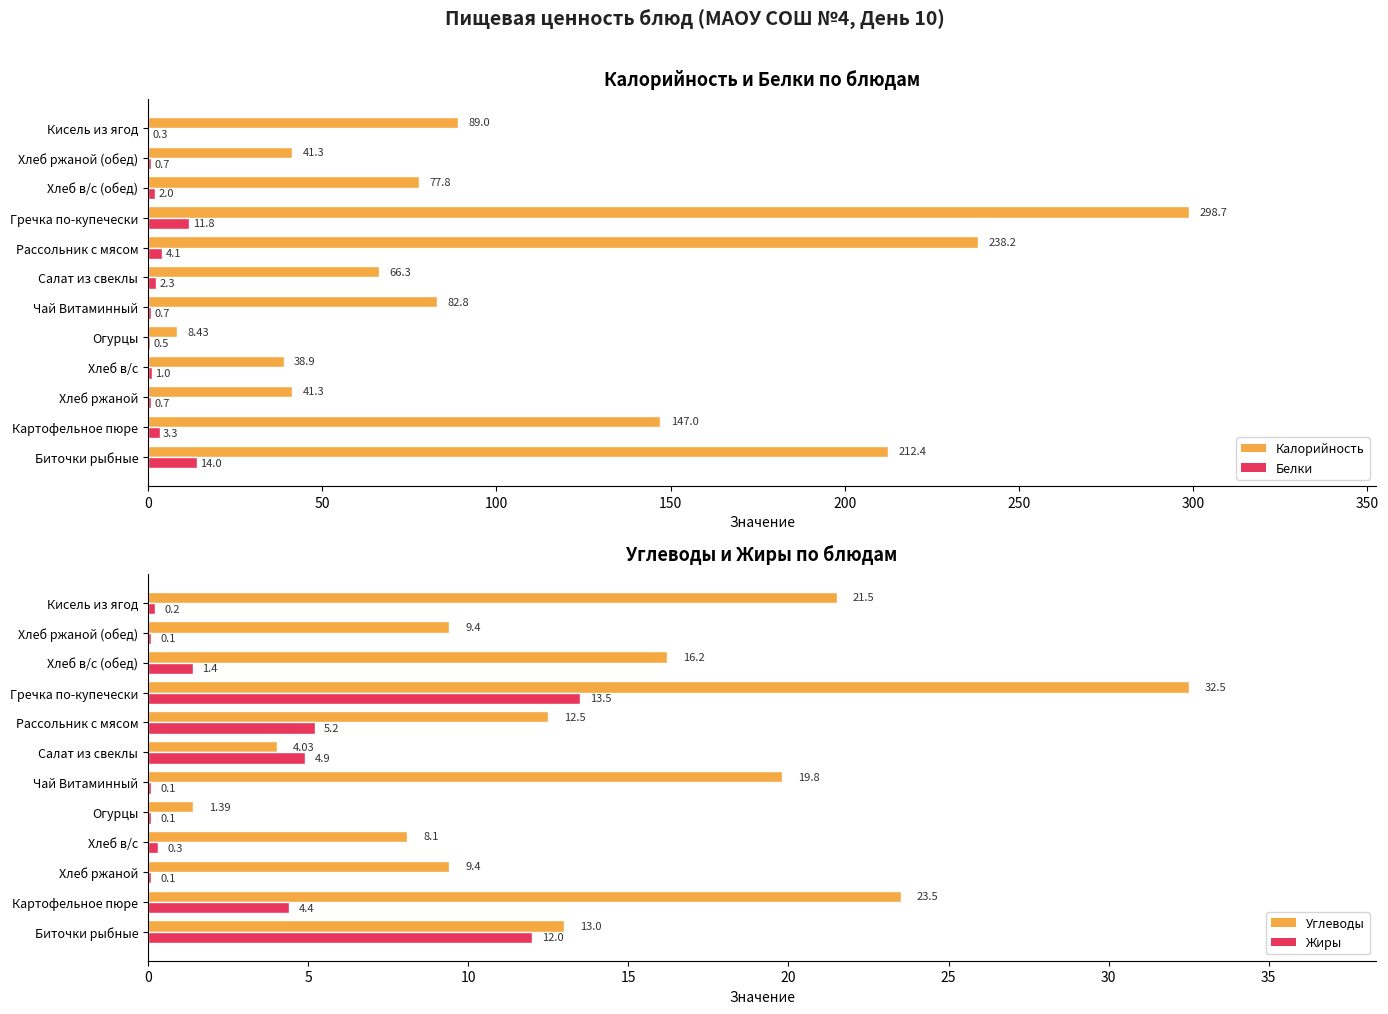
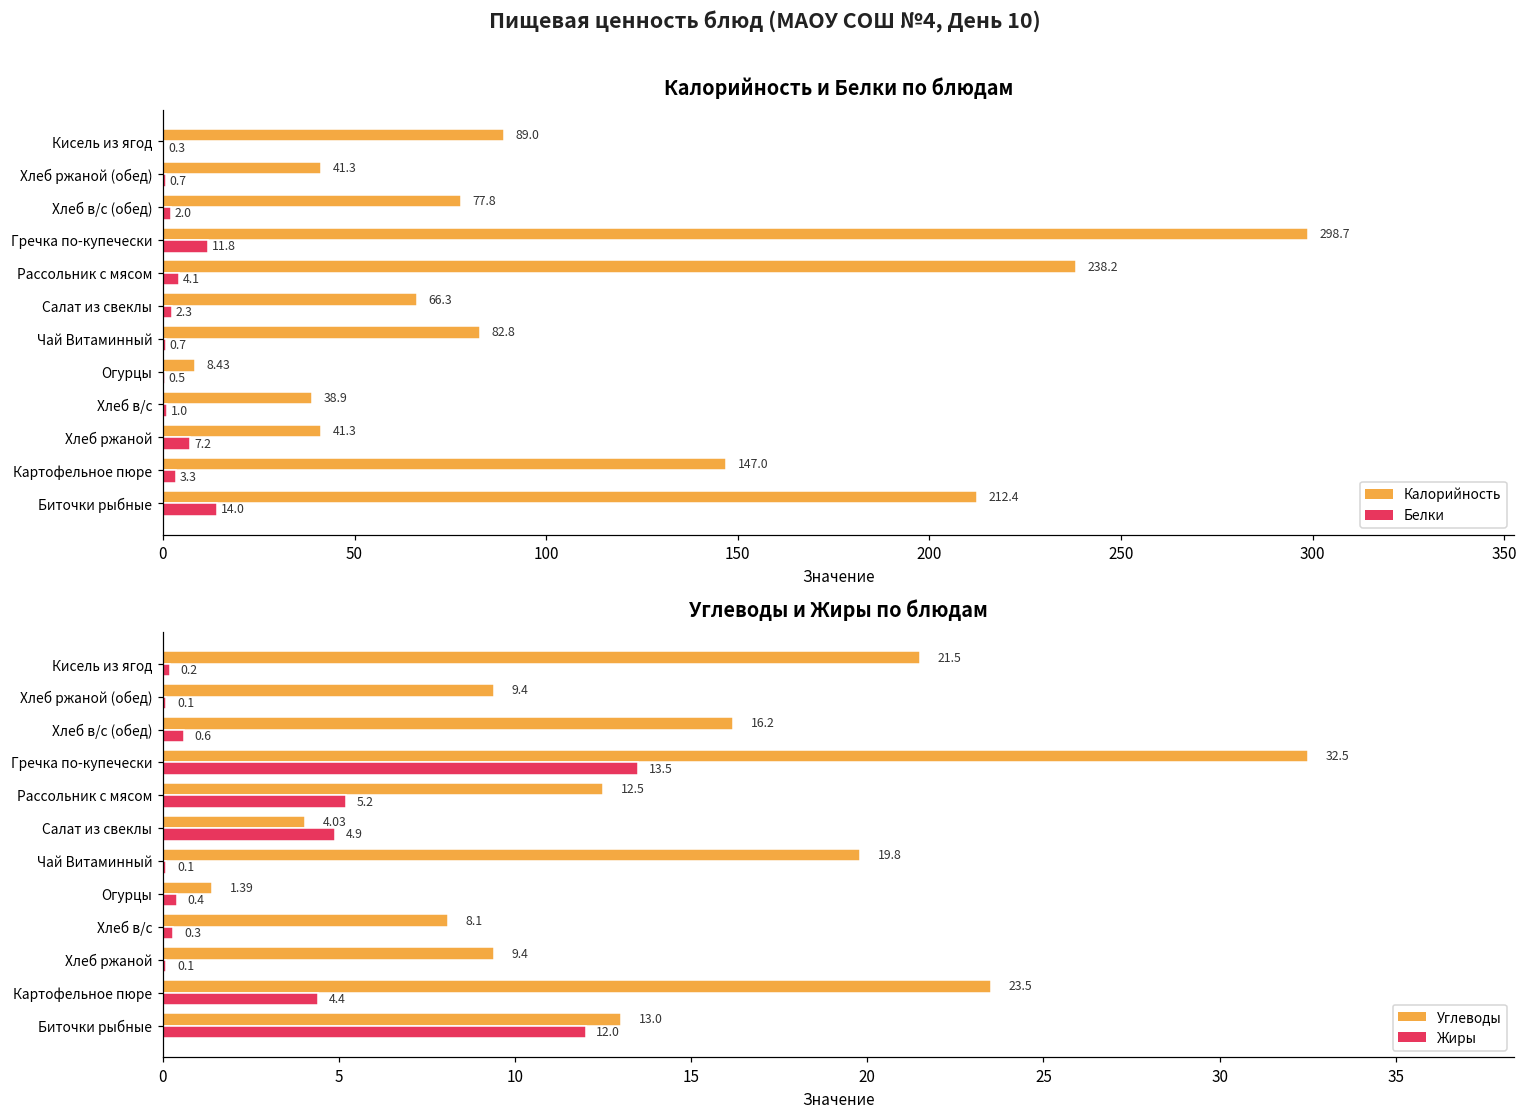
  {
    "Калорийность и Белки по блюдам": {
      "Калорийность": {
        "Кисель из ягод": 89.0,
        "Хлеб ржаной (обед)": 41.3,
        "Хлеб в/с (обед)": 77.8,
        "Гречка по-купечески": 298.7,
        "Рассольник с мясом": 238.2,
        "Салат из свеклы": 66.3,
        "Чай Витаминный": 82.8,
        "Огурцы": 8.43,
        "Хлеб в/с": 38.9,
        "Хлеб ржаной": 41.3,
        "Картофельное пюре": 147.0,
        "Биточки рыбные": 212.4
      },
      "Белки": {
        "Кисель из ягод": 0.3,
        "Хлеб ржаной (обед)": 0.7,
        "Хлеб в/с (обед)": 2.0,
        "Гречка по-купечески": 11.8,
        "Рассольник с мясом": 4.1,
        "Салат из свеклы": 2.3,
        "Чай Витаминный": 0.7,
        "Огурцы": 0.5,
        "Хлеб в/с": 1.0,
-       "Хлеб ржаной": 0.7,
+       "Хлеб ржаной": 7.2,
        "Картофельное пюре": 3.3,
        "Биточки рыбные": 14.0
      }
    },
    "Углеводы и Жиры по блюдам": {
      "Углеводы": {
        "Кисель из ягод": 21.5,
        "Хлеб ржаной (обед)": 9.4,
        "Хлеб в/с (обед)": 16.2,
        "Гречка по-купечески": 32.5,
        "Рассольник с мясом": 12.5,
        "Салат из свеклы": 4.03,
        "Чай Витаминный": 19.8,
        "Огурцы": 1.39,
        "Хлеб в/с": 8.1,
        "Хлеб ржаной": 9.4,
        "Картофельное пюре": 23.5,
        "Биточки рыбные": 13.0
      },
      "Жиры": {
        "Кисель из ягод": 0.2,
        "Хлеб ржаной (обед)": 0.1,
-       "Хлеб в/с (обед)": 1.4,
+       "Хлеб в/с (обед)": 0.6,
        "Гречка по-купечески": 13.5,
        "Рассольник с мясом": 5.2,
        "Салат из свеклы": 4.9,
        "Чай Витаминный": 0.1,
-       "Огурцы": 0.1,
+       "Огурцы": 0.4,
        "Хлеб в/с": 0.3,
        "Хлеб ржаной": 0.1,
        "Картофельное пюре": 4.4,
        "Биточки рыбные": 12.0
      }
    }
  }
